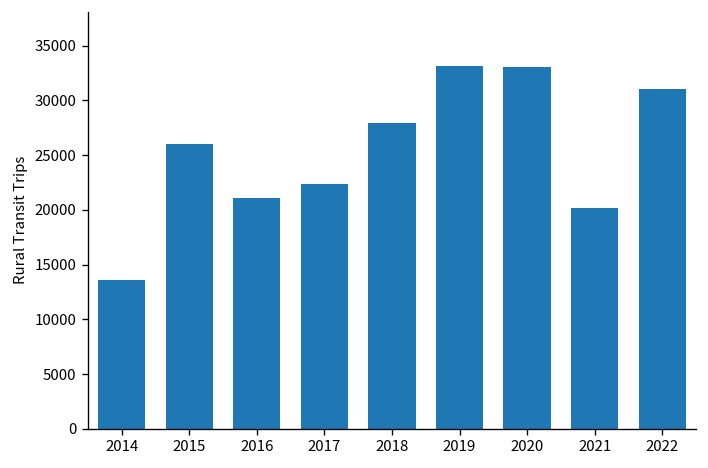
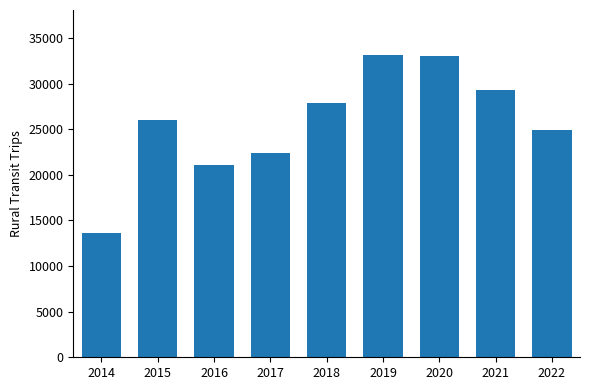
  {
    "2014": 14000,
    "2015": 26000,
    "2016": 21000,
    "2017": 22000,
    "2018": 28000,
    "2019": 33000,
    "2020": 33000,
-   "2021": 20000,
-   "2022": 31000
+   "2021": 29000,
+   "2022": 25000
  }
